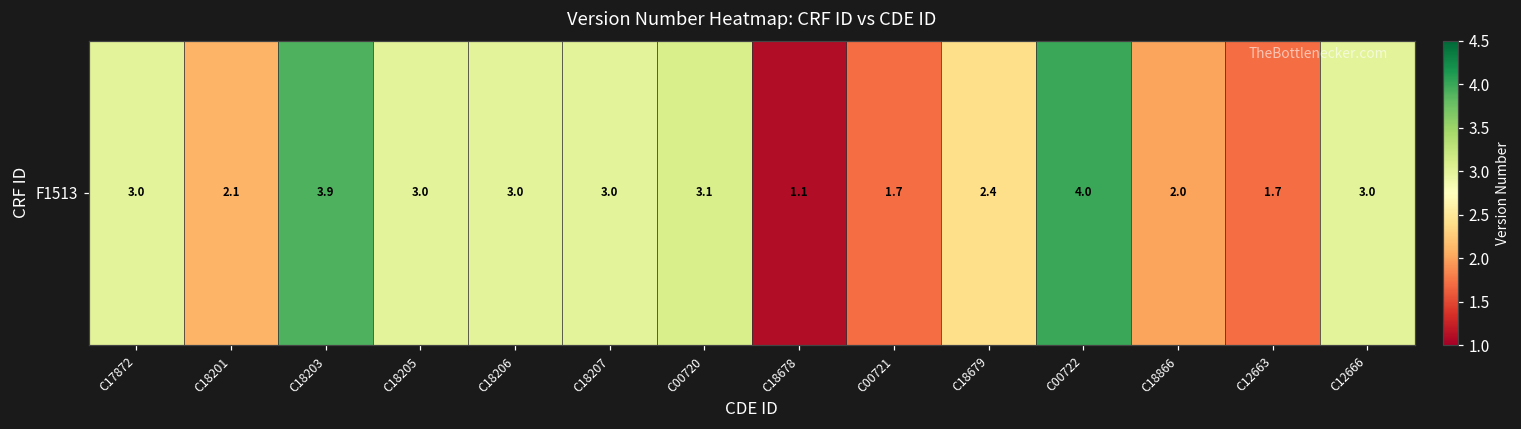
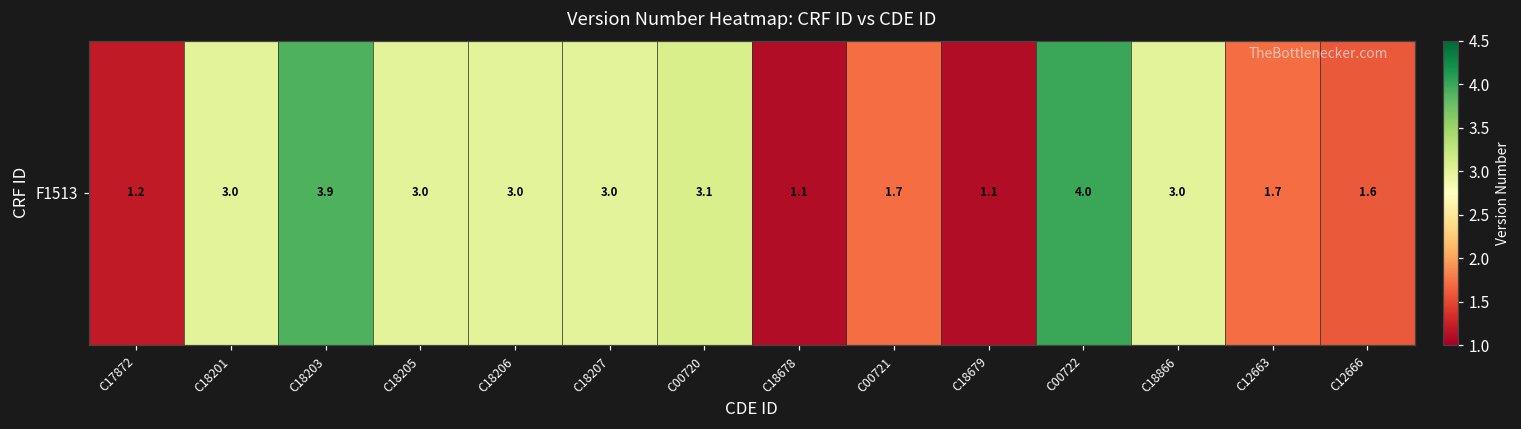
  {
    "F1513": {
-     "C17872": 3.0,
-     "C18201": 2.1,
+     "C17872": 1.2,
+     "C18201": 3.0,
      "C18203": 3.9,
      "C18205": 3.0,
      "C18206": 3.0,
      "C18207": 3.0,
      "C00720": 3.1,
      "C18678": 1.1,
      "C00721": 1.7,
-     "C18679": 2.4,
+     "C18679": 1.1,
      "C00722": 4.0,
-     "C18866": 2.0,
-     "C12666": 3.0
+     "C18866": 3.0,
+     "C12666": 1.6
    }
  }
